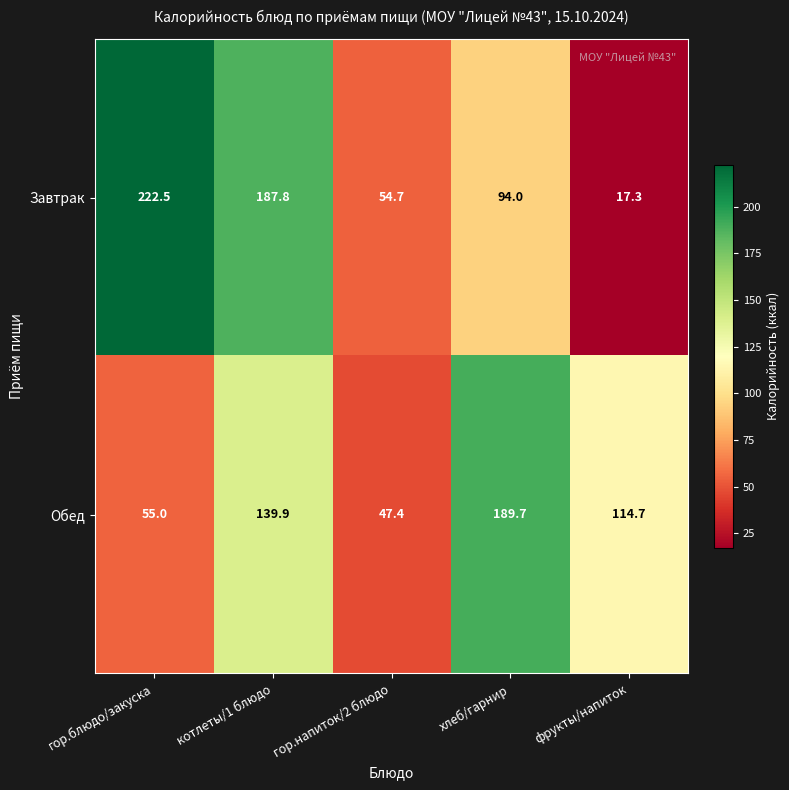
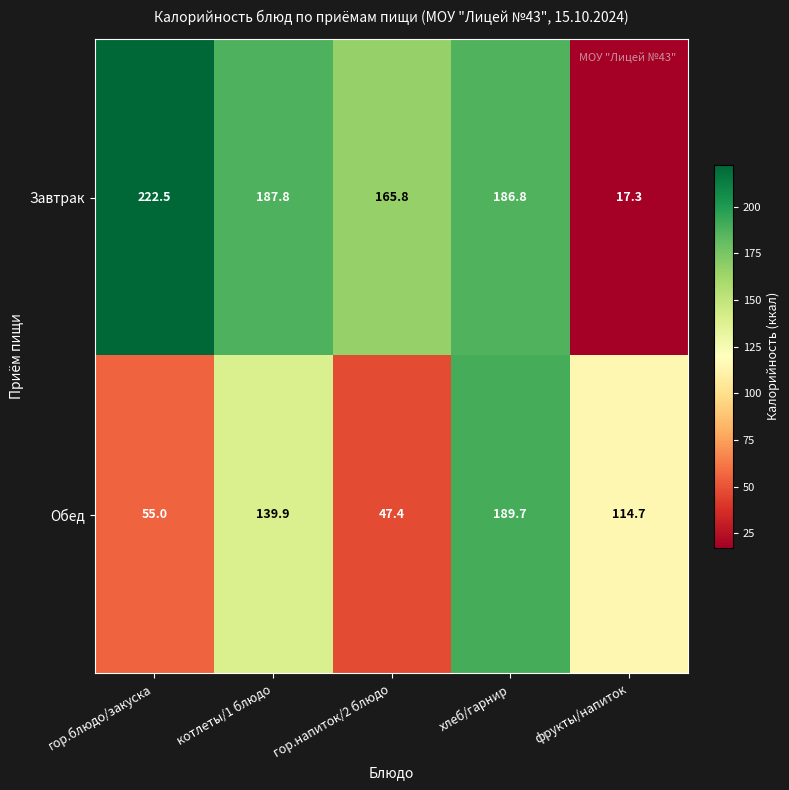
  {
    "Завтрак": {
      "гор.блюдо/закуска": 222.5,
      "котлеты/1 блюдо": 187.8,
-     "гор.напиток/2 блюдо": 54.7,
-     "хлеб/гарнир": 94.0
+     "гор.напиток/2 блюдо": 165.8,
+     "хлеб/гарнир": 186.8
    },
    "Обед": {
      "гор.блюдо/закуска": 55.0,
      "котлеты/1 блюдо": 139.9,
      "гор.напиток/2 блюдо": 47.4,
      "хлеб/гарнир": 189.7,
      "фрукты/напиток": 114.7
    }
  }
